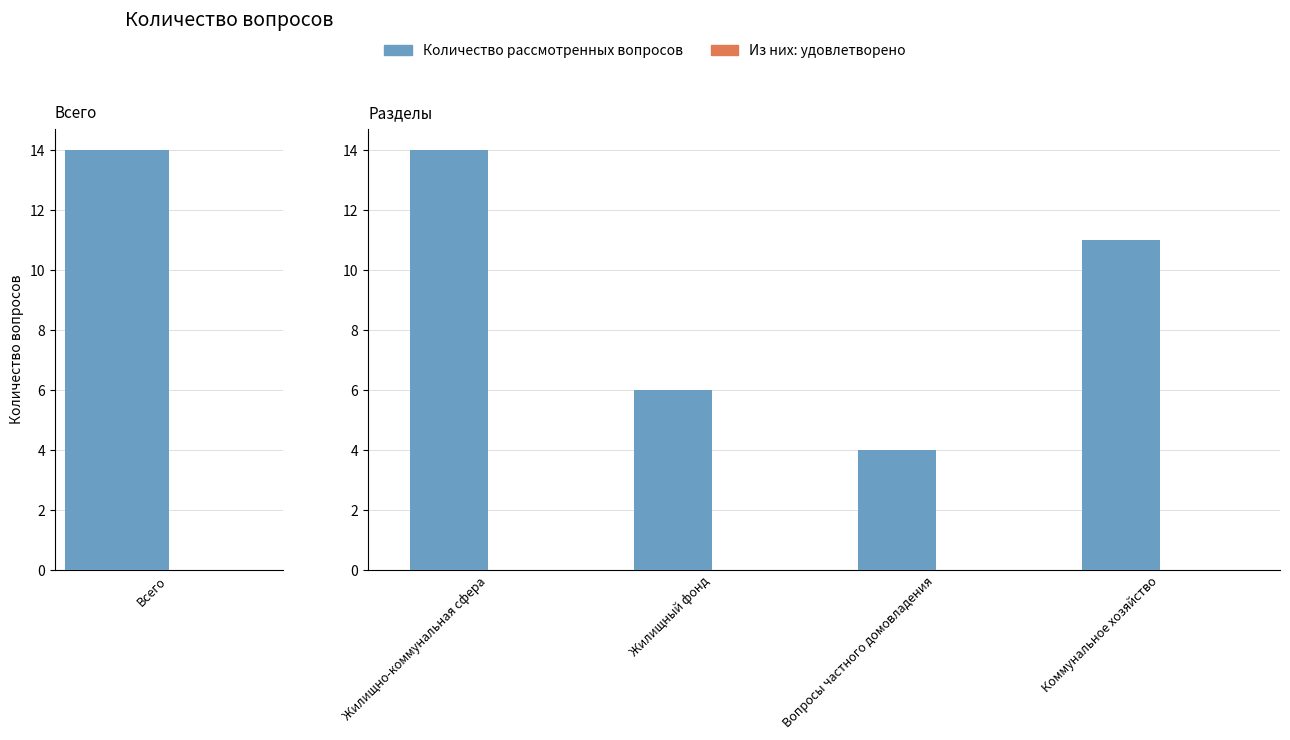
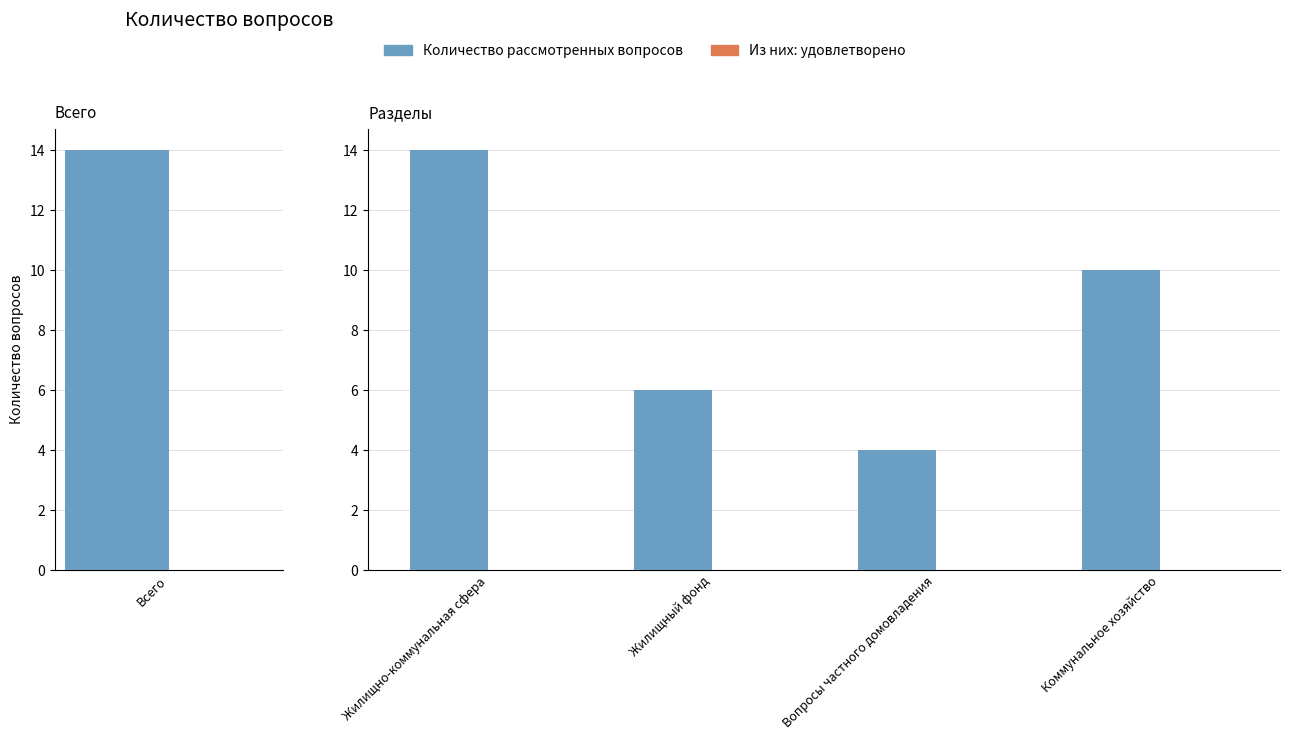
  {
    "Разделы": {
      "Количество рассмотренных вопросов": {
        "Жилищно-коммунальная сфера": 14,
        "Жилищный фонд": 6,
        "Вопросы частного домовладения": 4,
-       "Коммунальное хозяйство": 11
+       "Коммунальное хозяйство": 10
      },
      "Из них: удовлетворено": {
        "Жилищно-коммунальная сфера": 0,
        "Жилищный фонд": 0,
        "Вопросы частного домовладения": 0,
        "Коммунальное хозяйство": 0
      }
    }
  }
